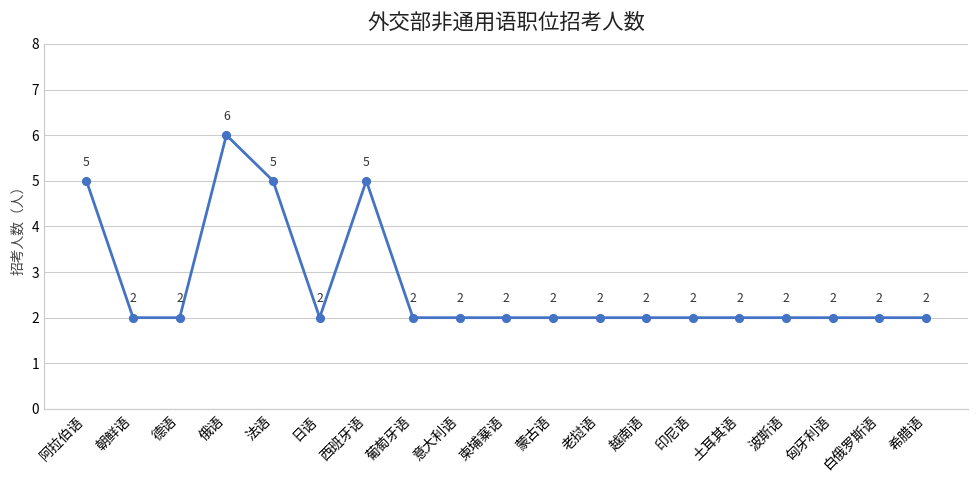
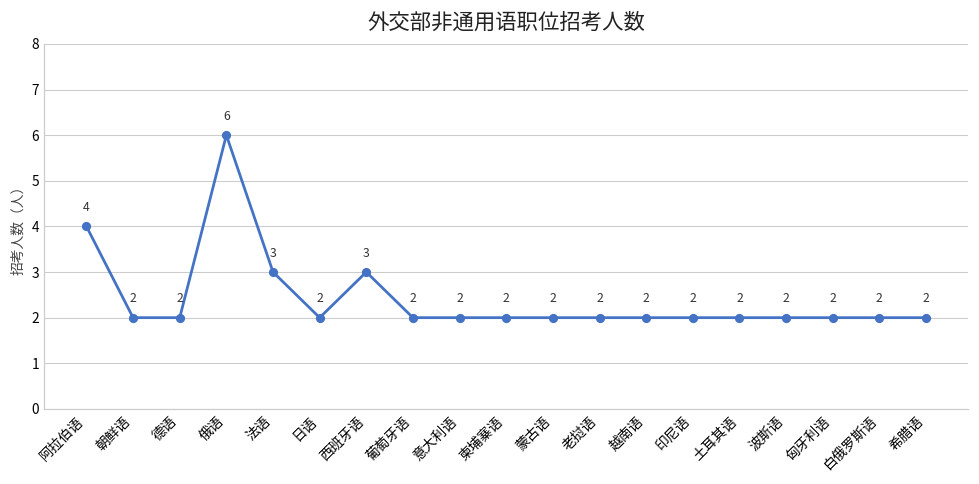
  {
-   "阿拉伯语": 5,
+   "阿拉伯语": 4,
    "朝鲜语": 2,
    "德语": 2,
    "俄语": 6,
-   "法语": 5,
+   "法语": 3,
    "日语": 2,
-   "西班牙语": 5,
+   "西班牙语": 3,
    "葡萄牙语": 2,
    "意大利语": 2,
    "柬埔寨语": 2,
    "蒙古语": 2,
    "老挝语": 2,
    "越南语": 2,
    "印尼语": 2,
    "土耳其语": 2,
    "波斯语": 2,
    "匈牙利语": 2,
    "白俄罗斯语": 2,
    "希腊语": 2
  }
